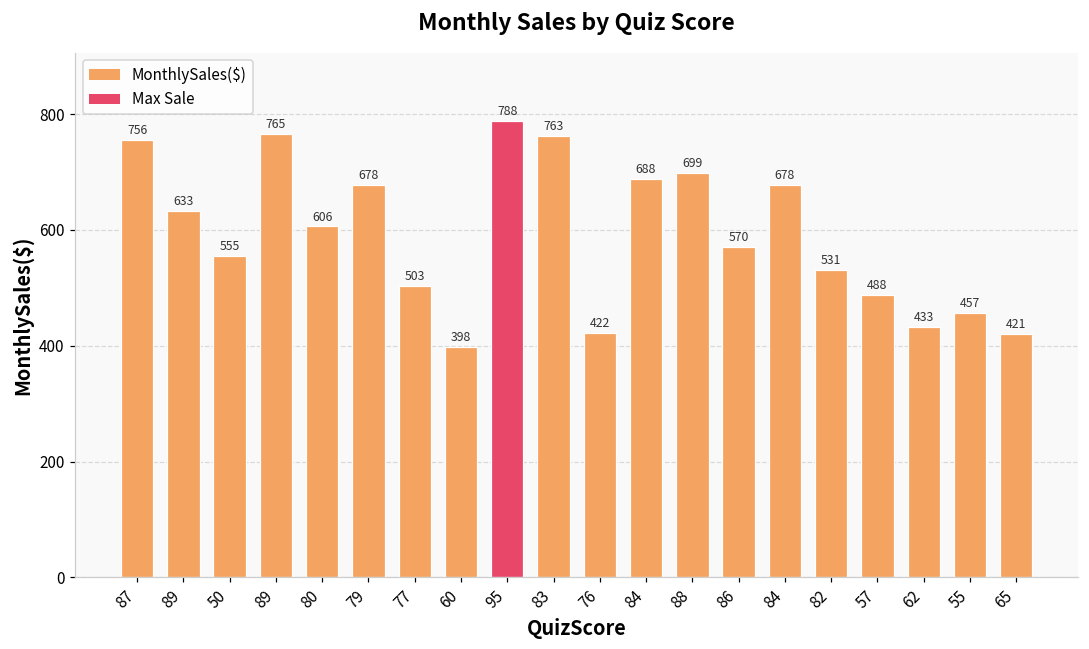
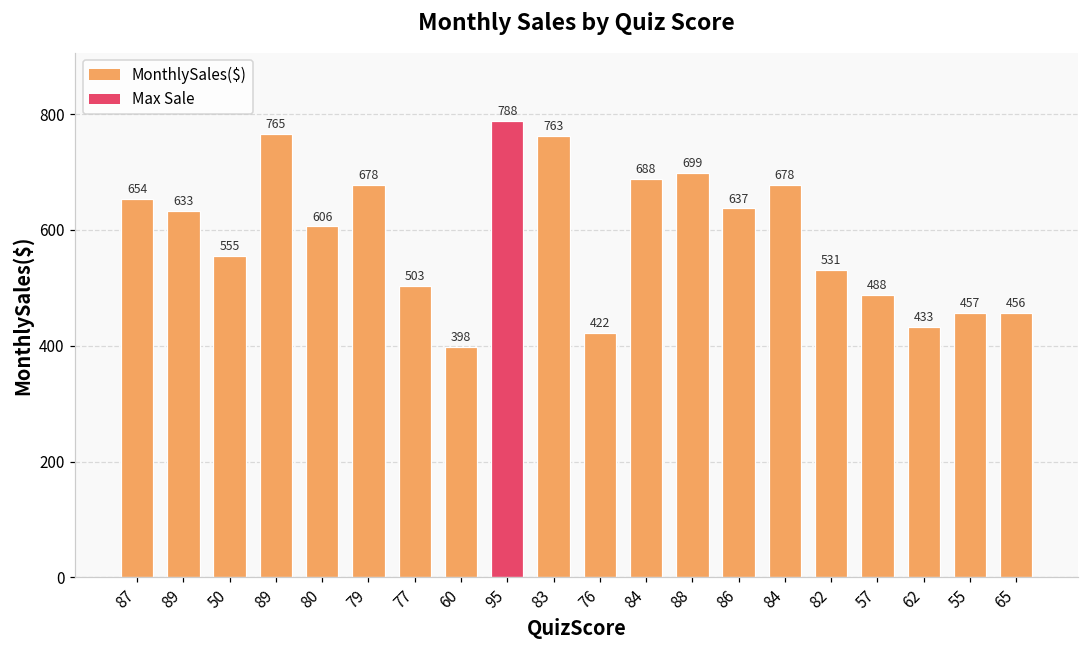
  {
-   "87": 756,
+   "87": 654,
    "50": 555,
    "80": 606,
    "79": 678,
    "77": 503,
    "60": 398,
    "95": 788,
    "83": 763,
    "76": 422,
    "88": 699,
-   "86": 570,
+   "86": 637,
    "82": 531,
    "57": 488,
    "62": 433,
    "55": 457,
-   "65": 421
+   "65": 456
  }
